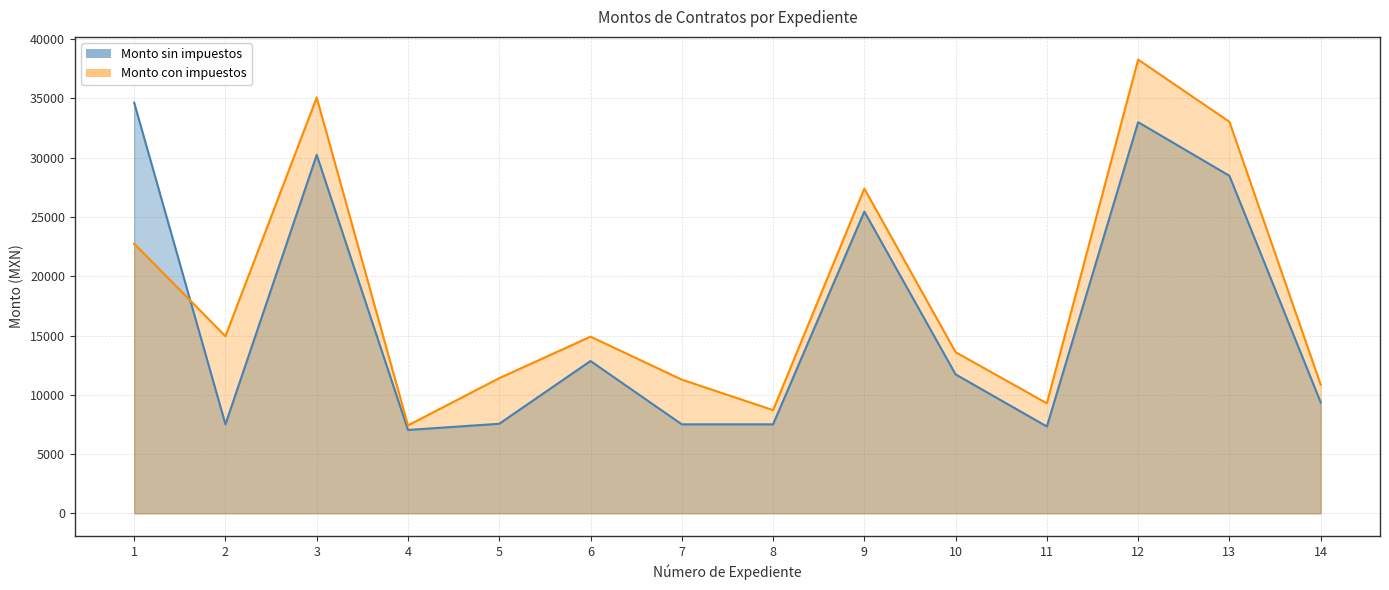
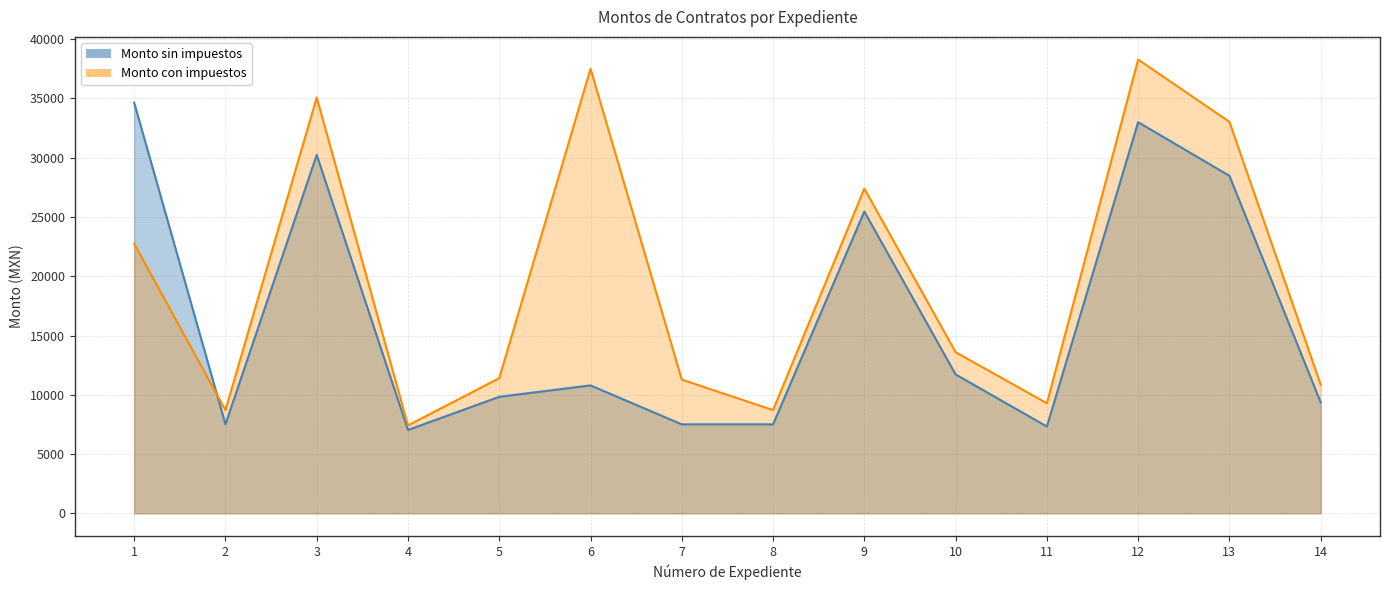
  {
    "Monto sin impuestos": {
      "1": 34600,
      "2": 7500,
      "3": 30200,
      "4": 7000,
-     "5": 7600,
-     "6": 12800,
+     "5": 9800,
+     "6": 10800,
      "7": 7500,
      "8": 7500,
      "9": 25500,
      "10": 11700,
      "11": 7300,
      "12": 33000,
      "13": 28500,
      "14": 9400
    },
    "Monto con impuestos": {
      "1": 22800,
-     "2": 14900,
+     "2": 8700,
      "3": 35100,
      "4": 7400,
      "5": 11400,
-     "6": 14900,
+     "6": 37500,
      "7": 11300,
      "8": 8700,
      "9": 27400,
      "10": 13600,
      "11": 9300,
      "12": 38300,
      "13": 33000,
      "14": 10900
    }
  }
